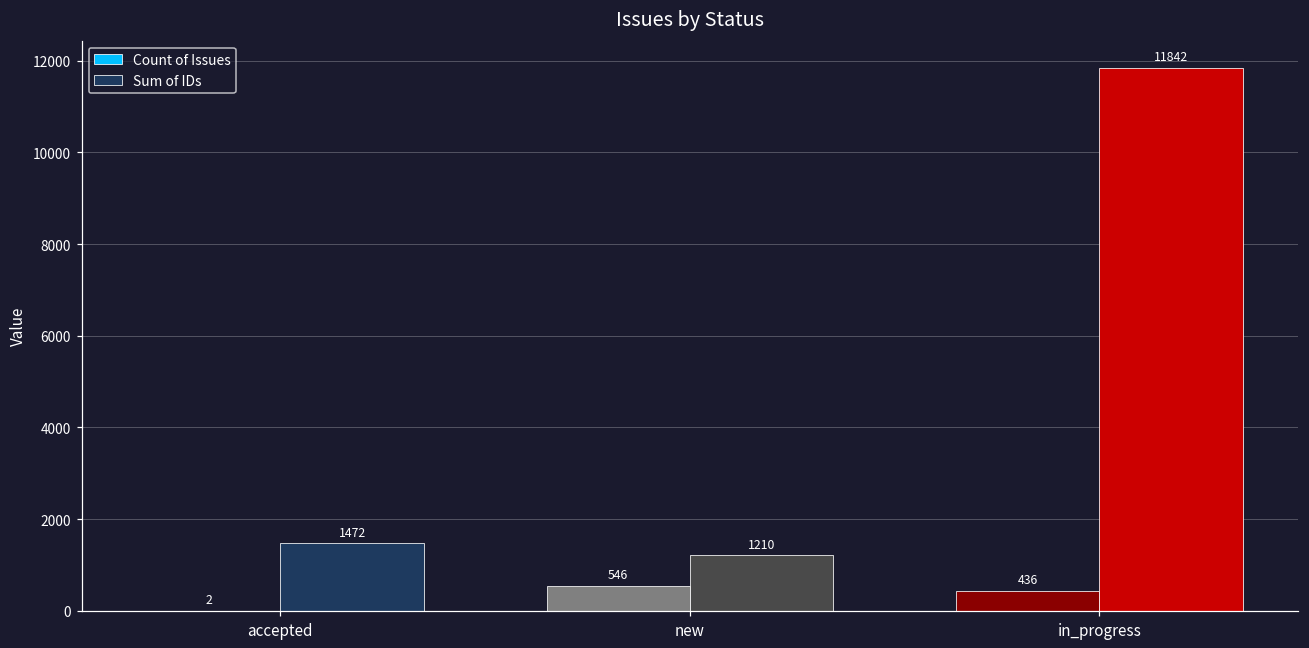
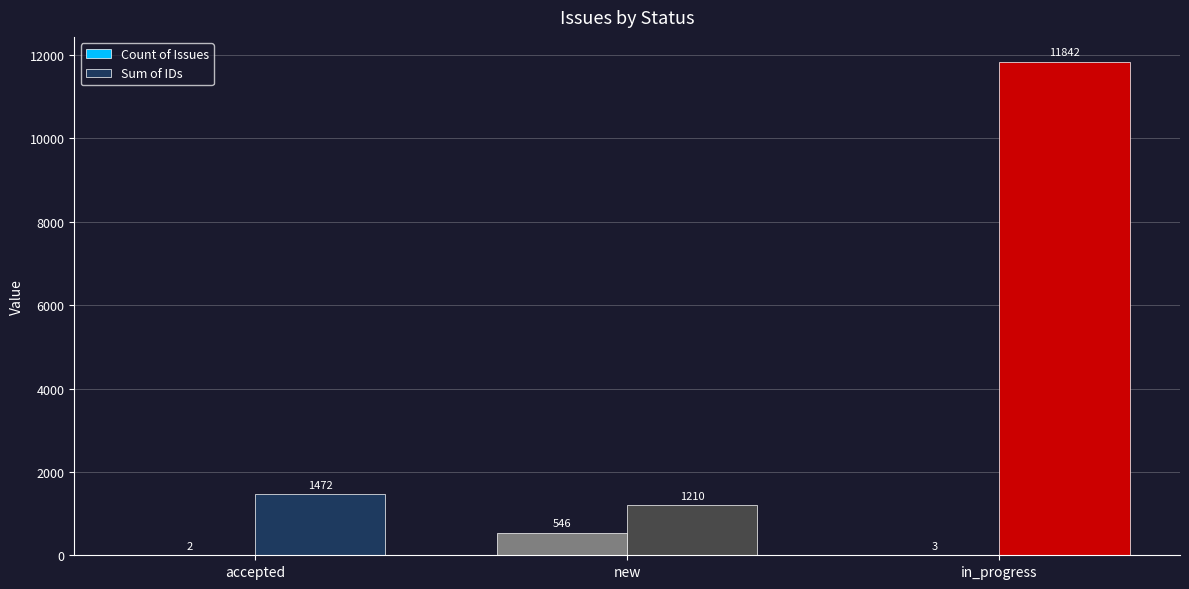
  {
    "Count of Issues": {
      "accepted": 2,
      "new": 546,
-     "in_progress": 436
+     "in_progress": 3
    },
    "Sum of IDs": {
      "accepted": 1472,
      "new": 1210,
      "in_progress": 11842
    }
  }
